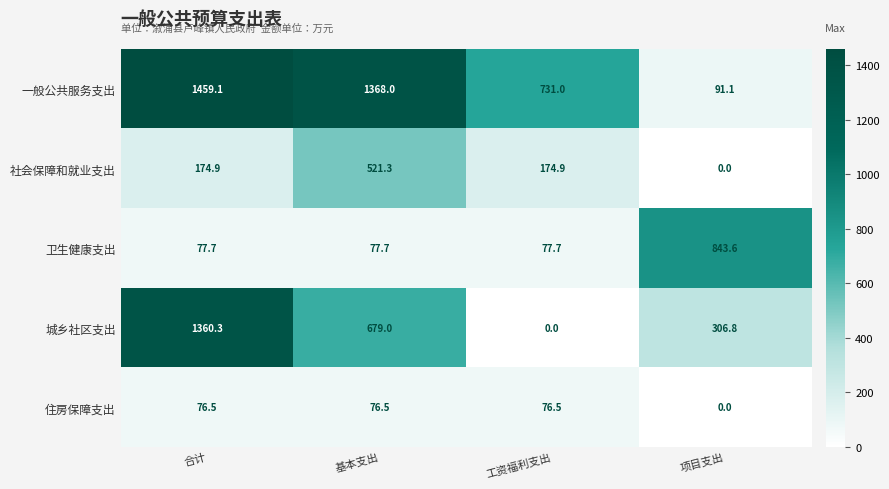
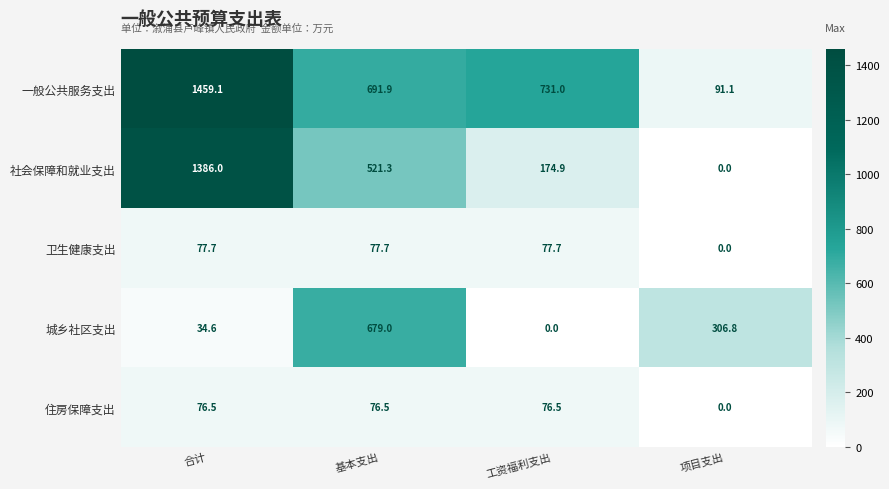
  {
    "一般公共服务支出": {
      "合计": 1459.1,
-     "基本支出": 1368.0,
+     "基本支出": 691.9,
      "工资福利支出": 731.0,
      "项目支出": 91.1
    },
    "社会保障和就业支出": {
-     "合计": 174.9,
+     "合计": 1386.0,
      "基本支出": 521.3,
      "工资福利支出": 174.9,
      "项目支出": 0.0
    },
    "卫生健康支出": {
      "合计": 77.7,
      "基本支出": 77.7,
      "工资福利支出": 77.7,
-     "项目支出": 843.6
+     "项目支出": 0.0
    },
    "城乡社区支出": {
-     "合计": 1360.3,
+     "合计": 34.6,
      "基本支出": 679.0,
      "工资福利支出": 0.0,
      "项目支出": 306.8
    },
    "住房保障支出": {
      "合计": 76.5,
      "基本支出": 76.5,
      "工资福利支出": 76.5,
      "项目支出": 0.0
    }
  }
